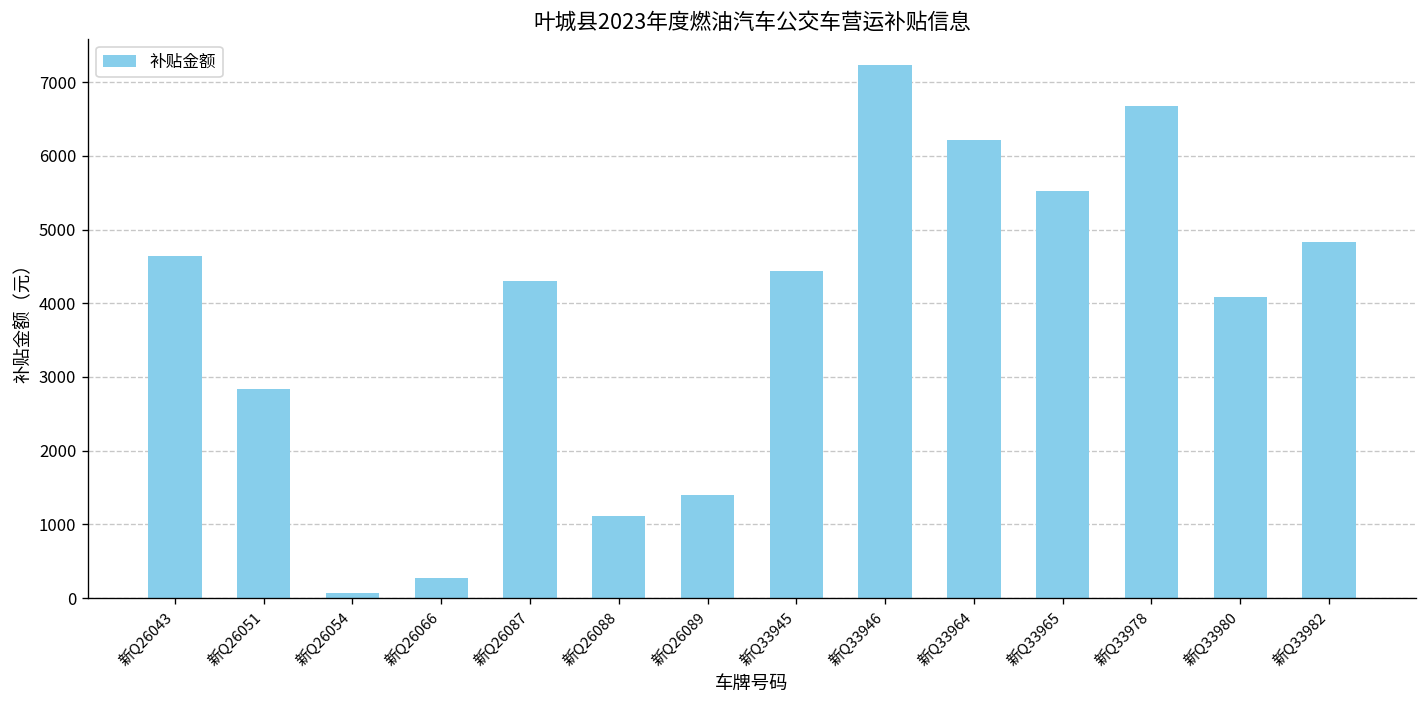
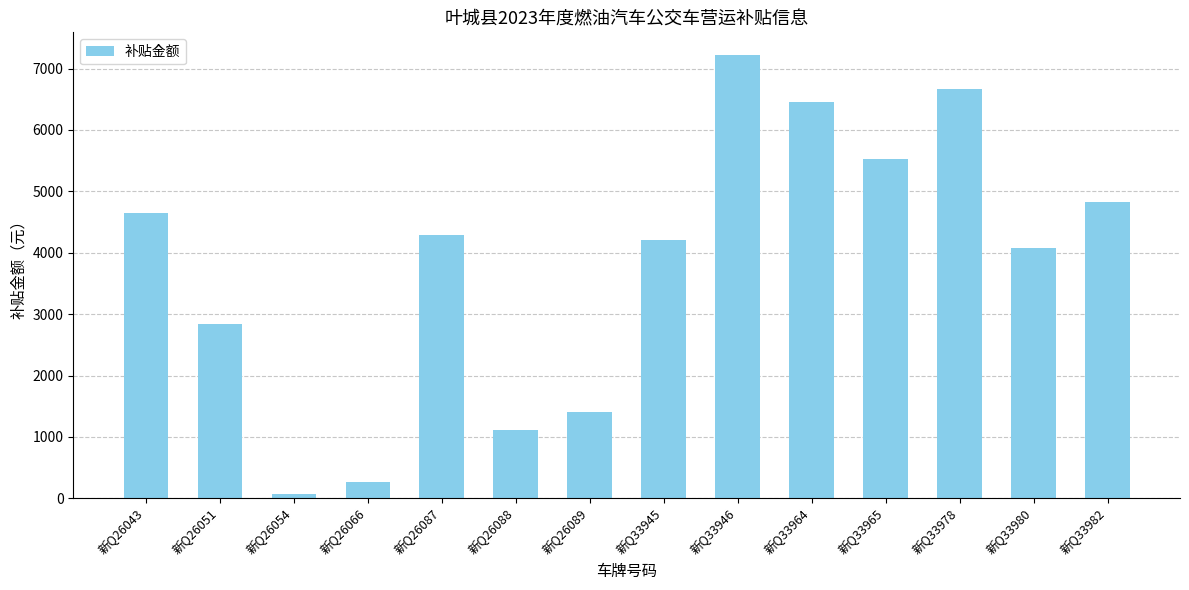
  {
    "新Q26043": 4600,
    "新Q26051": 2800,
    "新Q26054": 100,
    "新Q26066": 300,
    "新Q26087": 4300,
    "新Q26088": 1100,
    "新Q26089": 1400,
-   "新Q33945": 4400,
+   "新Q33945": 4200,
    "新Q33946": 7200,
-   "新Q33964": 6200,
+   "新Q33964": 6500,
    "新Q33965": 5500,
    "新Q33978": 6700,
    "新Q33980": 4100,
    "新Q33982": 4800
  }
